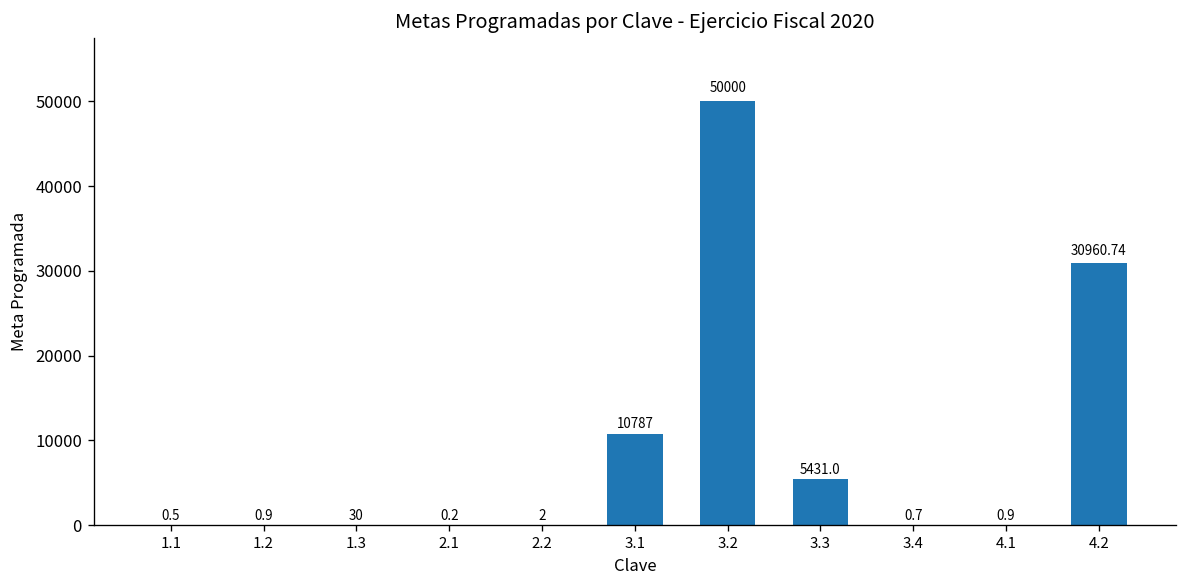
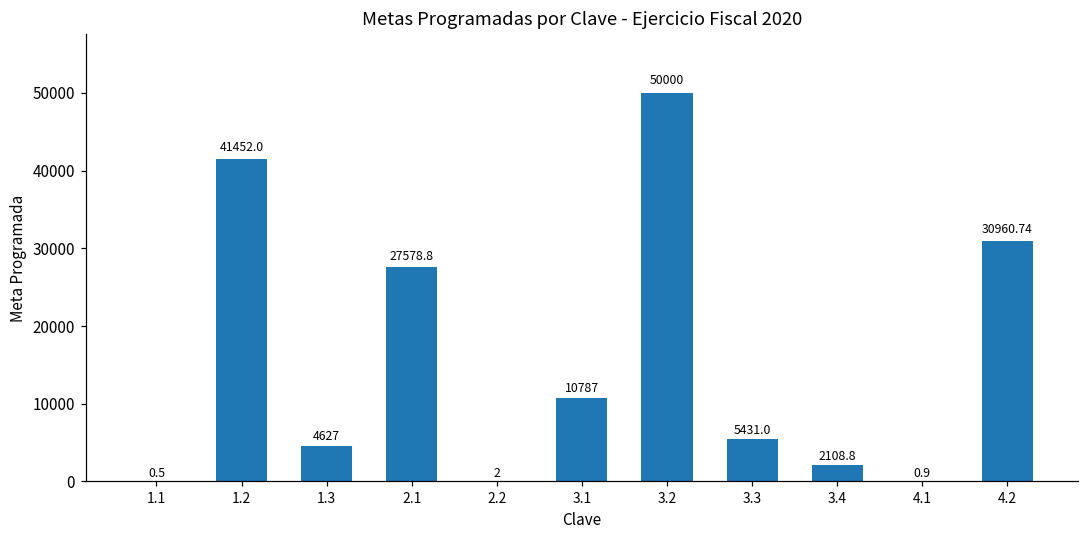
  {
    "1.1": 0.5,
-   "1.2": 0.9,
-   "1.3": 30,
-   "2.1": 0.2,
+   "1.2": 41452.0,
+   "1.3": 4627,
+   "2.1": 27578.8,
    "2.2": 2,
    "3.1": 10787,
    "3.2": 50000,
    "3.3": 5431.0,
-   "3.4": 0.7,
+   "3.4": 2108.8,
    "4.1": 0.9,
    "4.2": 30960.74
  }
